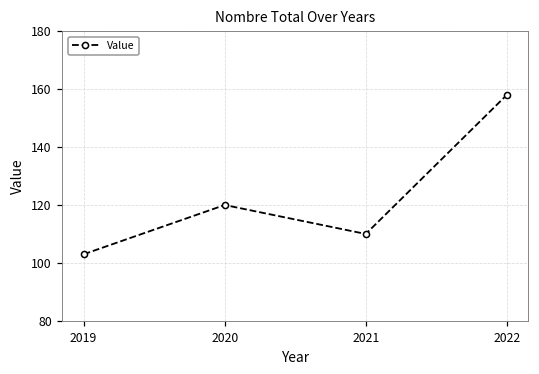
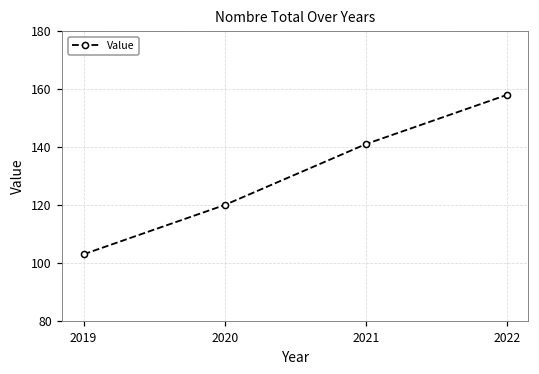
  {
    "2019": 103,
    "2020": 120,
-   "2021": 110,
+   "2021": 141,
    "2022": 158
  }
